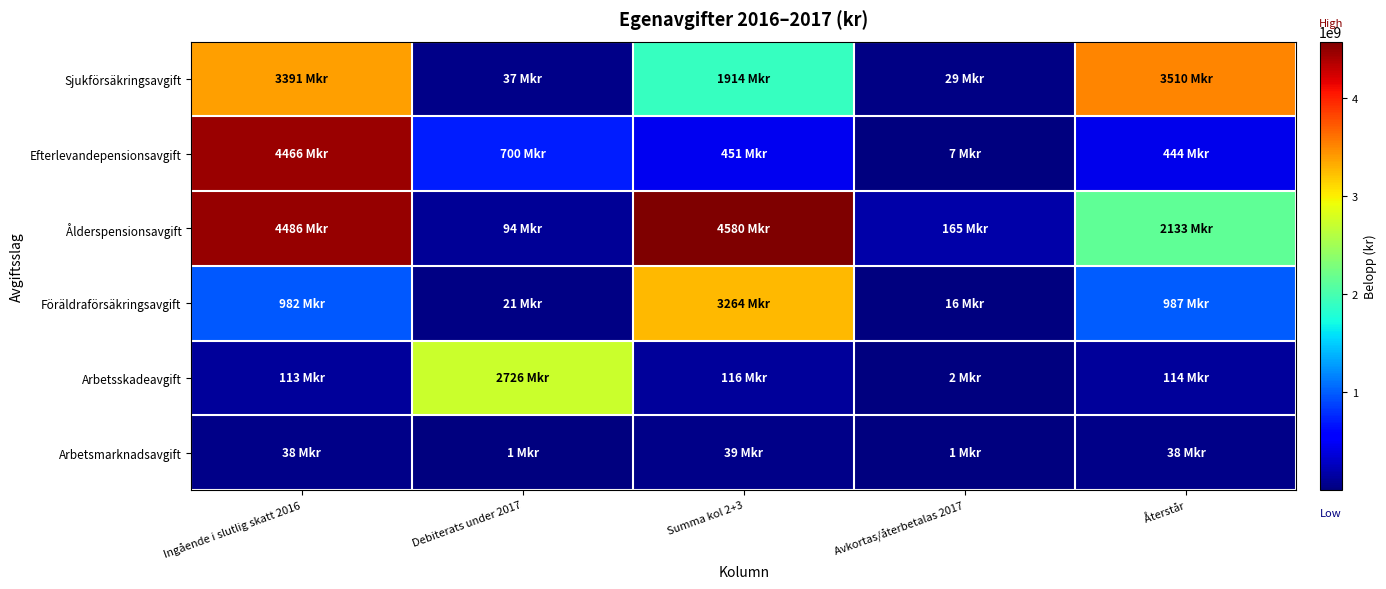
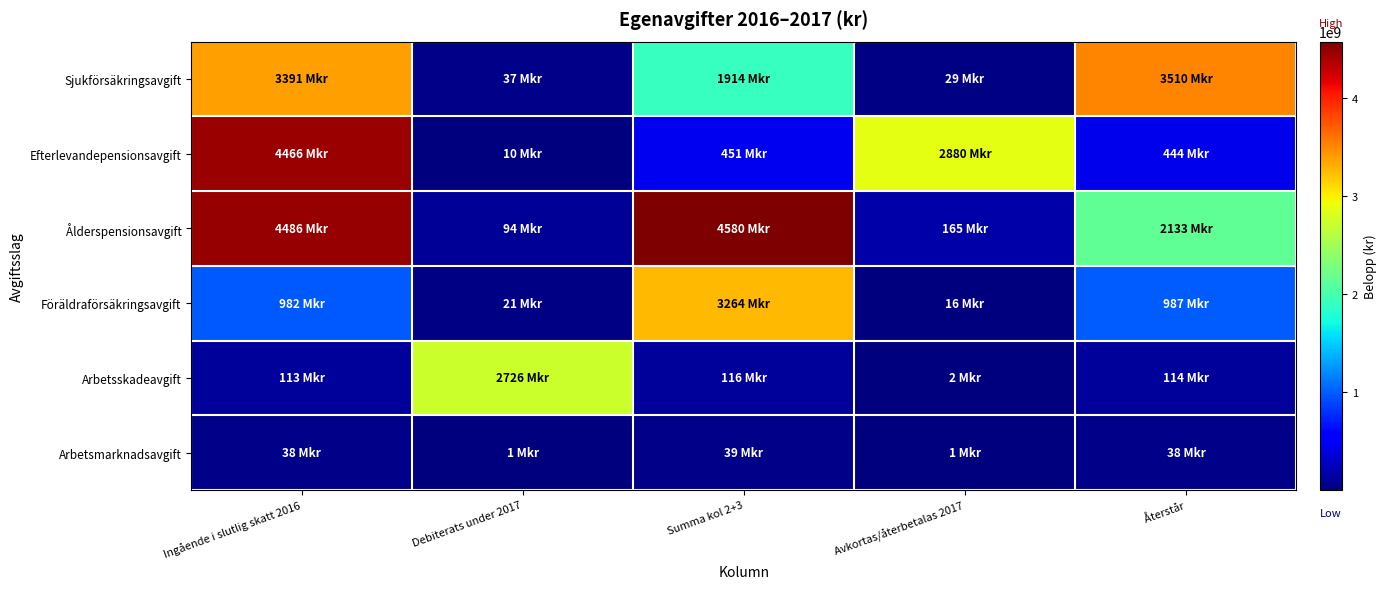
  {
    "Sjukförsäkringsavgift": {
      "Ingående i slutlig skatt 2016": 3391,
      "Debiterats under 2017": 37,
      "Summa kol 2+3": 1914,
      "Avkortas/återbetalas 2017": 29,
      "Återstår": 3510
    },
    "Efterlevandepensionsavgift": {
      "Ingående i slutlig skatt 2016": 4466,
-     "Debiterats under 2017": 700,
+     "Debiterats under 2017": 10,
      "Summa kol 2+3": 451,
-     "Avkortas/återbetalas 2017": 7,
+     "Avkortas/återbetalas 2017": 2880,
      "Återstår": 444
    },
    "Ålderspensionsavgift": {
      "Ingående i slutlig skatt 2016": 4486,
      "Debiterats under 2017": 94,
      "Summa kol 2+3": 4580,
      "Avkortas/återbetalas 2017": 165,
      "Återstår": 2133
    },
    "Föräldraförsäkringsavgift": {
      "Ingående i slutlig skatt 2016": 982,
      "Debiterats under 2017": 21,
      "Summa kol 2+3": 3264,
      "Avkortas/återbetalas 2017": 16,
      "Återstår": 987
    },
    "Arbetsskadeavgift": {
      "Ingående i slutlig skatt 2016": 113,
      "Debiterats under 2017": 2726,
      "Summa kol 2+3": 116,
      "Avkortas/återbetalas 2017": 2,
      "Återstår": 114
    },
    "Arbetsmarknadsavgift": {
      "Ingående i slutlig skatt 2016": 38,
      "Debiterats under 2017": 1,
      "Summa kol 2+3": 39,
      "Avkortas/återbetalas 2017": 1,
      "Återstår": 38
    }
  }
